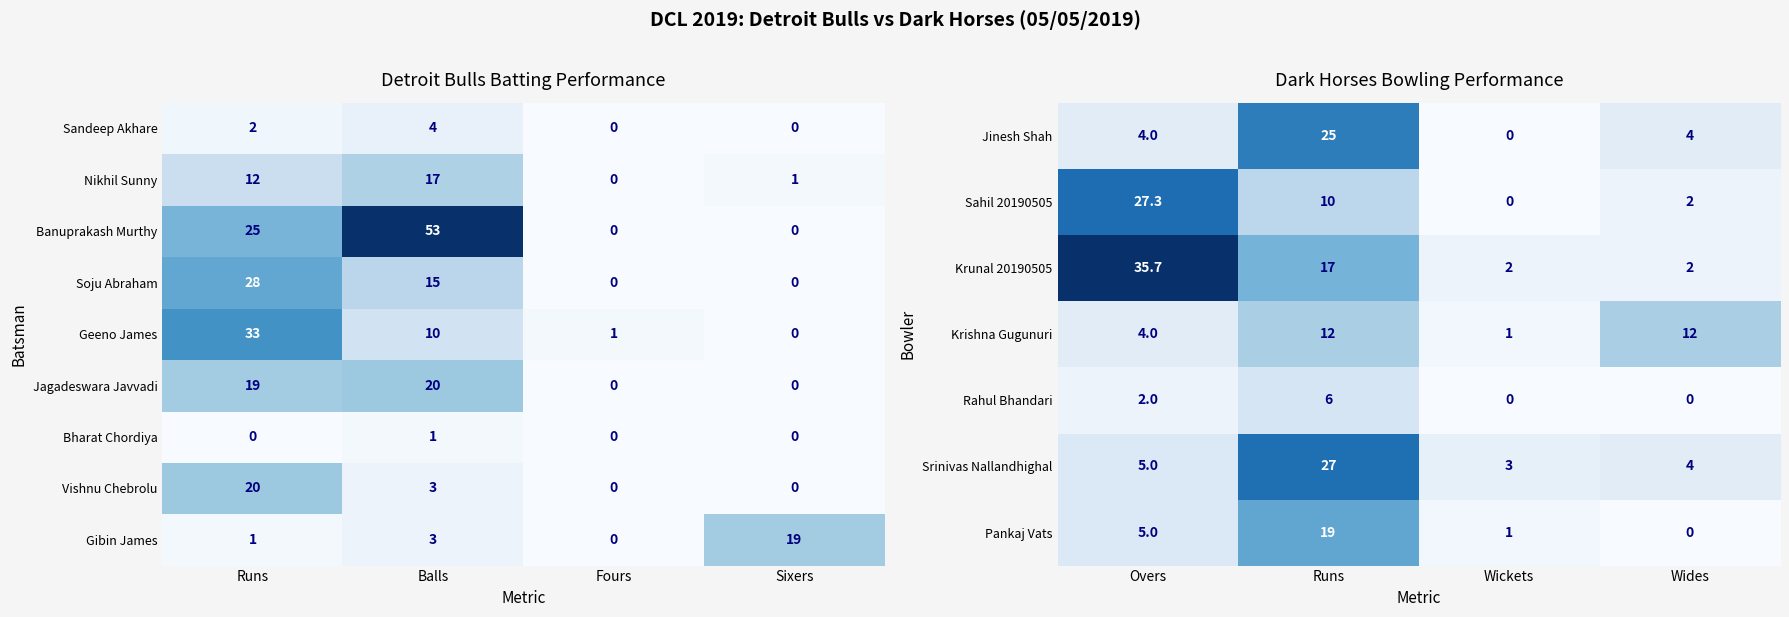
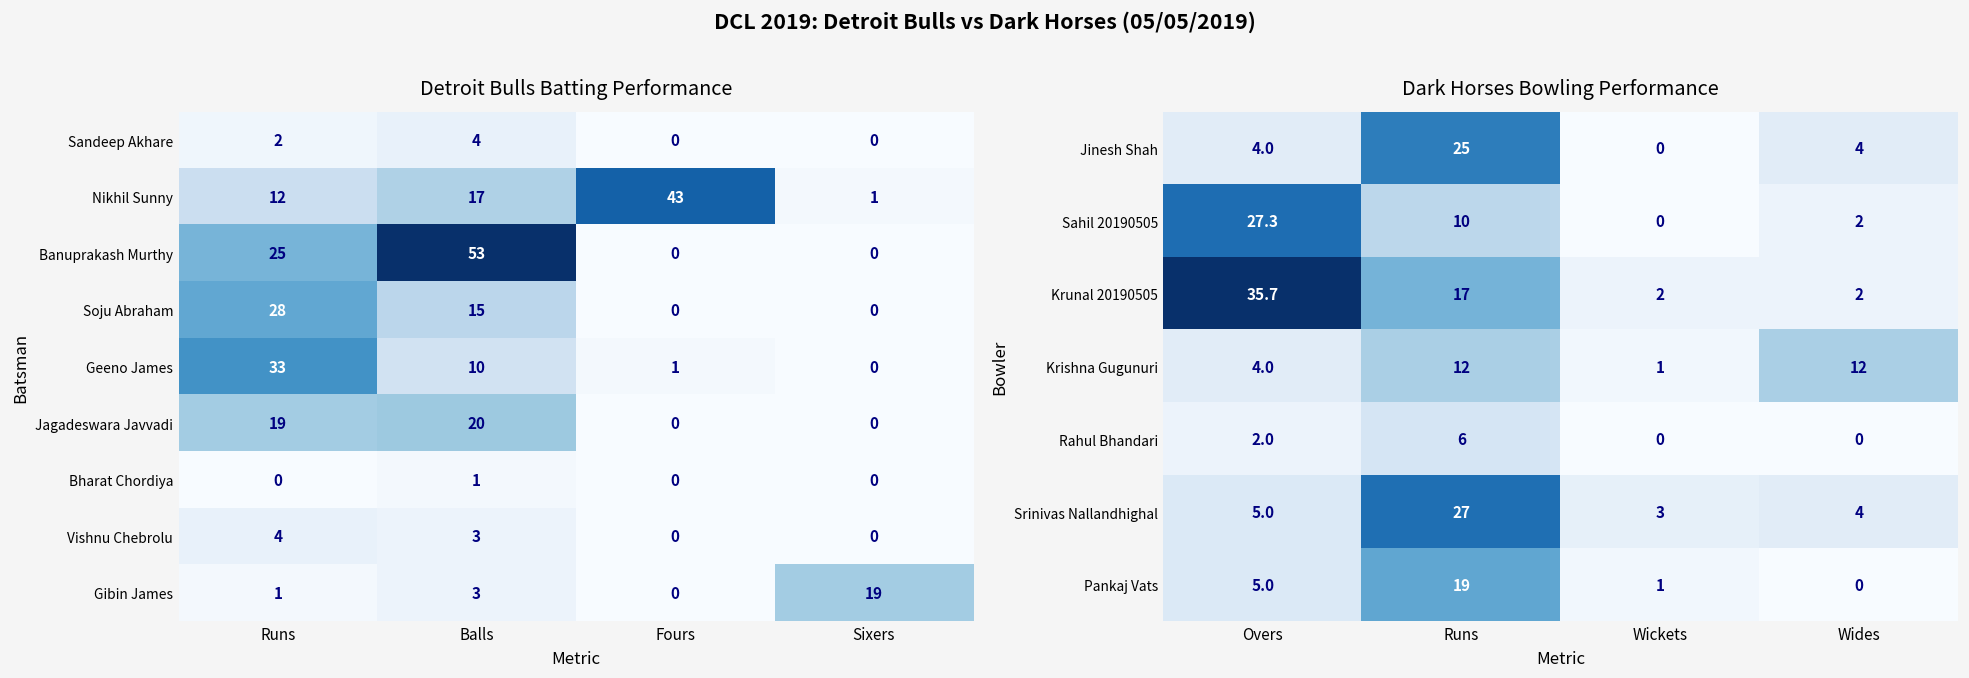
  {
    "Detroit Bulls Batting Performance": {
      "Sandeep Akhare": {
        "Runs": 2,
        "Balls": 4,
        "Fours": 0,
        "Sixers": 0
      },
      "Nikhil Sunny": {
        "Runs": 12,
        "Balls": 17,
-       "Fours": 0,
+       "Fours": 43,
        "Sixers": 1
      },
      "Banuprakash Murthy": {
        "Runs": 25,
        "Balls": 53,
        "Fours": 0,
        "Sixers": 0
      },
      "Soju Abraham": {
        "Runs": 28,
        "Balls": 15,
        "Fours": 0,
        "Sixers": 0
      },
      "Geeno James": {
        "Runs": 33,
        "Balls": 10,
        "Fours": 1,
        "Sixers": 0
      },
      "Jagadeswara Javvadi": {
        "Runs": 19,
        "Balls": 20,
        "Fours": 0,
        "Sixers": 0
      },
      "Bharat Chordiya": {
        "Runs": 0,
        "Balls": 1,
        "Fours": 0,
        "Sixers": 0
      },
      "Vishnu Chebrolu": {
-       "Runs": 20,
+       "Runs": 4,
        "Balls": 3,
        "Fours": 0,
        "Sixers": 0
      },
      "Gibin James": {
        "Runs": 1,
        "Balls": 3,
        "Fours": 0,
        "Sixers": 19
      }
    },
    "Dark Horses Bowling Performance": {
      "Jinesh Shah": {
        "Overs": 4.0,
        "Runs": 25,
        "Wickets": 0,
        "Wides": 4
      },
      "Sahil 20190505": {
        "Overs": 27.3,
        "Runs": 10,
        "Wickets": 0,
        "Wides": 2
      },
      "Krunal 20190505": {
        "Overs": 35.7,
        "Runs": 17,
        "Wickets": 2,
        "Wides": 2
      },
      "Krishna Gugunuri": {
        "Overs": 4.0,
        "Runs": 12,
        "Wickets": 1,
        "Wides": 12
      },
      "Rahul Bhandari": {
        "Overs": 2.0,
        "Runs": 6,
        "Wickets": 0,
        "Wides": 0
      },
      "Srinivas Nallandhighal": {
        "Overs": 5.0,
        "Runs": 27,
        "Wickets": 3,
        "Wides": 4
      },
      "Pankaj Vats": {
        "Overs": 5.0,
        "Runs": 19,
        "Wickets": 1,
        "Wides": 0
      }
    }
  }
